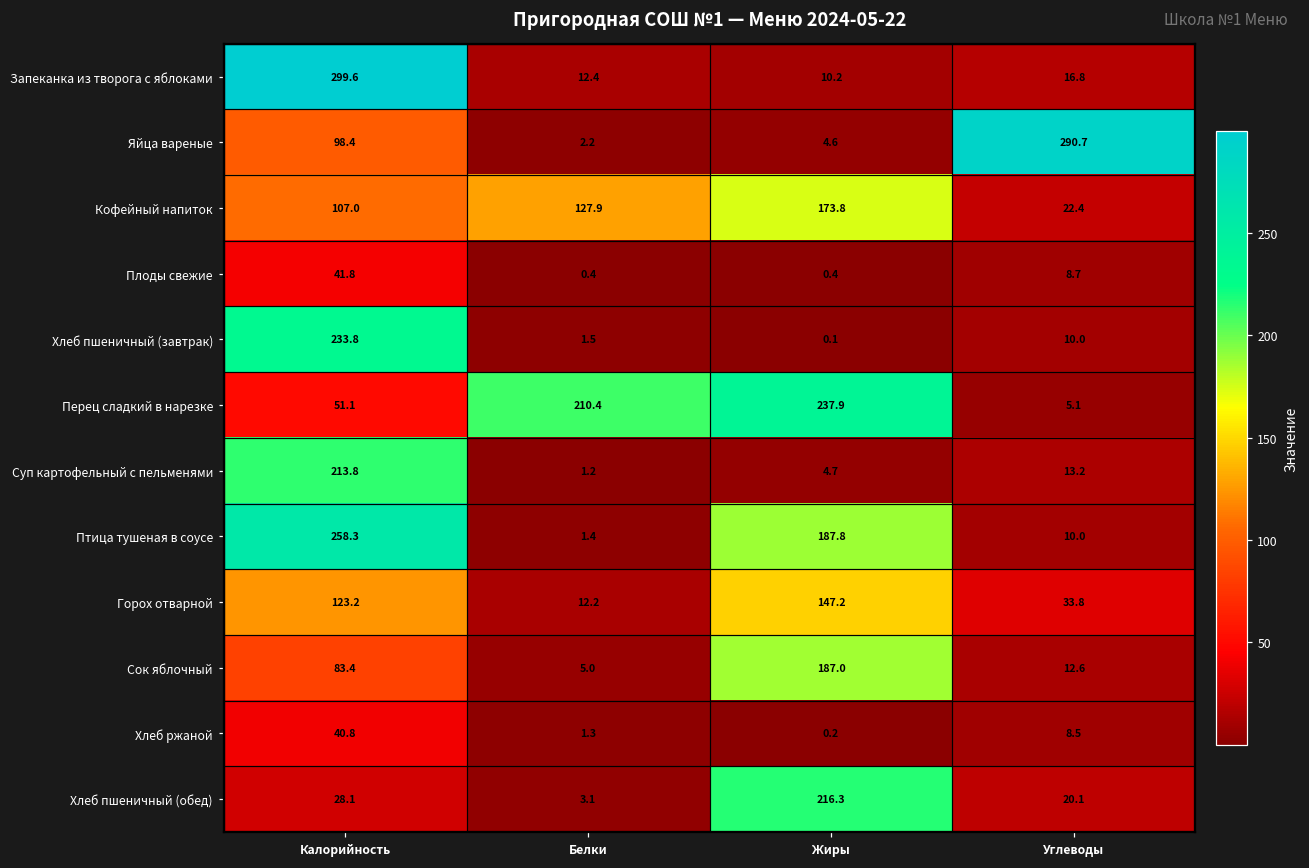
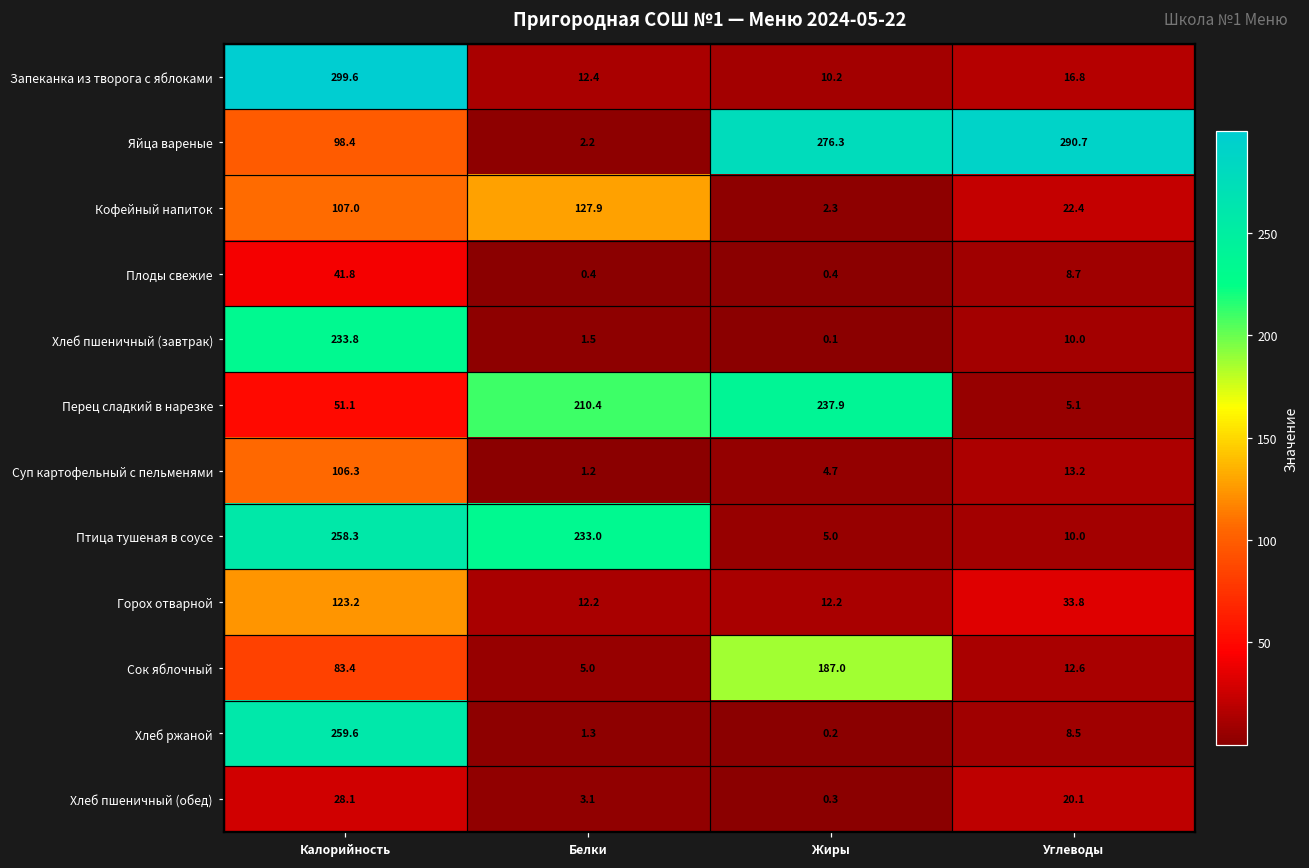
  {
    "Запеканка из творога с яблоками": {
      "Калорийность": 299.6,
      "Белки": 12.4,
      "Жиры": 10.2,
      "Углеводы": 16.8
    },
    "Яйца вареные": {
      "Калорийность": 98.4,
      "Белки": 2.2,
-     "Жиры": 4.6,
+     "Жиры": 276.3,
      "Углеводы": 290.7
    },
    "Кофейный напиток": {
      "Калорийность": 107.0,
      "Белки": 127.9,
-     "Жиры": 173.8,
+     "Жиры": 2.3,
      "Углеводы": 22.4
    },
    "Плоды свежие": {
      "Калорийность": 41.8,
      "Белки": 0.4,
      "Жиры": 0.4,
      "Углеводы": 8.7
    },
    "Хлеб пшеничный (завтрак)": {
      "Калорийность": 233.8,
      "Белки": 1.5,
      "Жиры": 0.1,
      "Углеводы": 10.0
    },
    "Перец сладкий в нарезке": {
      "Калорийность": 51.1,
      "Белки": 210.4,
      "Жиры": 237.9,
      "Углеводы": 5.1
    },
    "Суп картофельный с пельменями": {
-     "Калорийность": 213.8,
+     "Калорийность": 106.3,
      "Белки": 1.2,
      "Жиры": 4.7,
      "Углеводы": 13.2
    },
    "Птица тушеная в соусе": {
      "Калорийность": 258.3,
-     "Белки": 1.4,
-     "Жиры": 187.8,
+     "Белки": 233.0,
+     "Жиры": 5.0,
      "Углеводы": 10.0
    },
    "Горох отварной": {
      "Калорийность": 123.2,
      "Белки": 12.2,
-     "Жиры": 147.2,
+     "Жиры": 12.2,
      "Углеводы": 33.8
    },
    "Сок яблочный": {
      "Калорийность": 83.4,
      "Белки": 5.0,
      "Жиры": 187.0,
      "Углеводы": 12.6
    },
    "Хлеб ржаной": {
-     "Калорийность": 40.8,
+     "Калорийность": 259.6,
      "Белки": 1.3,
      "Жиры": 0.2,
      "Углеводы": 8.5
    },
    "Хлеб пшеничный (обед)": {
      "Калорийность": 28.1,
      "Белки": 3.1,
-     "Жиры": 216.3,
+     "Жиры": 0.3,
      "Углеводы": 20.1
    }
  }
